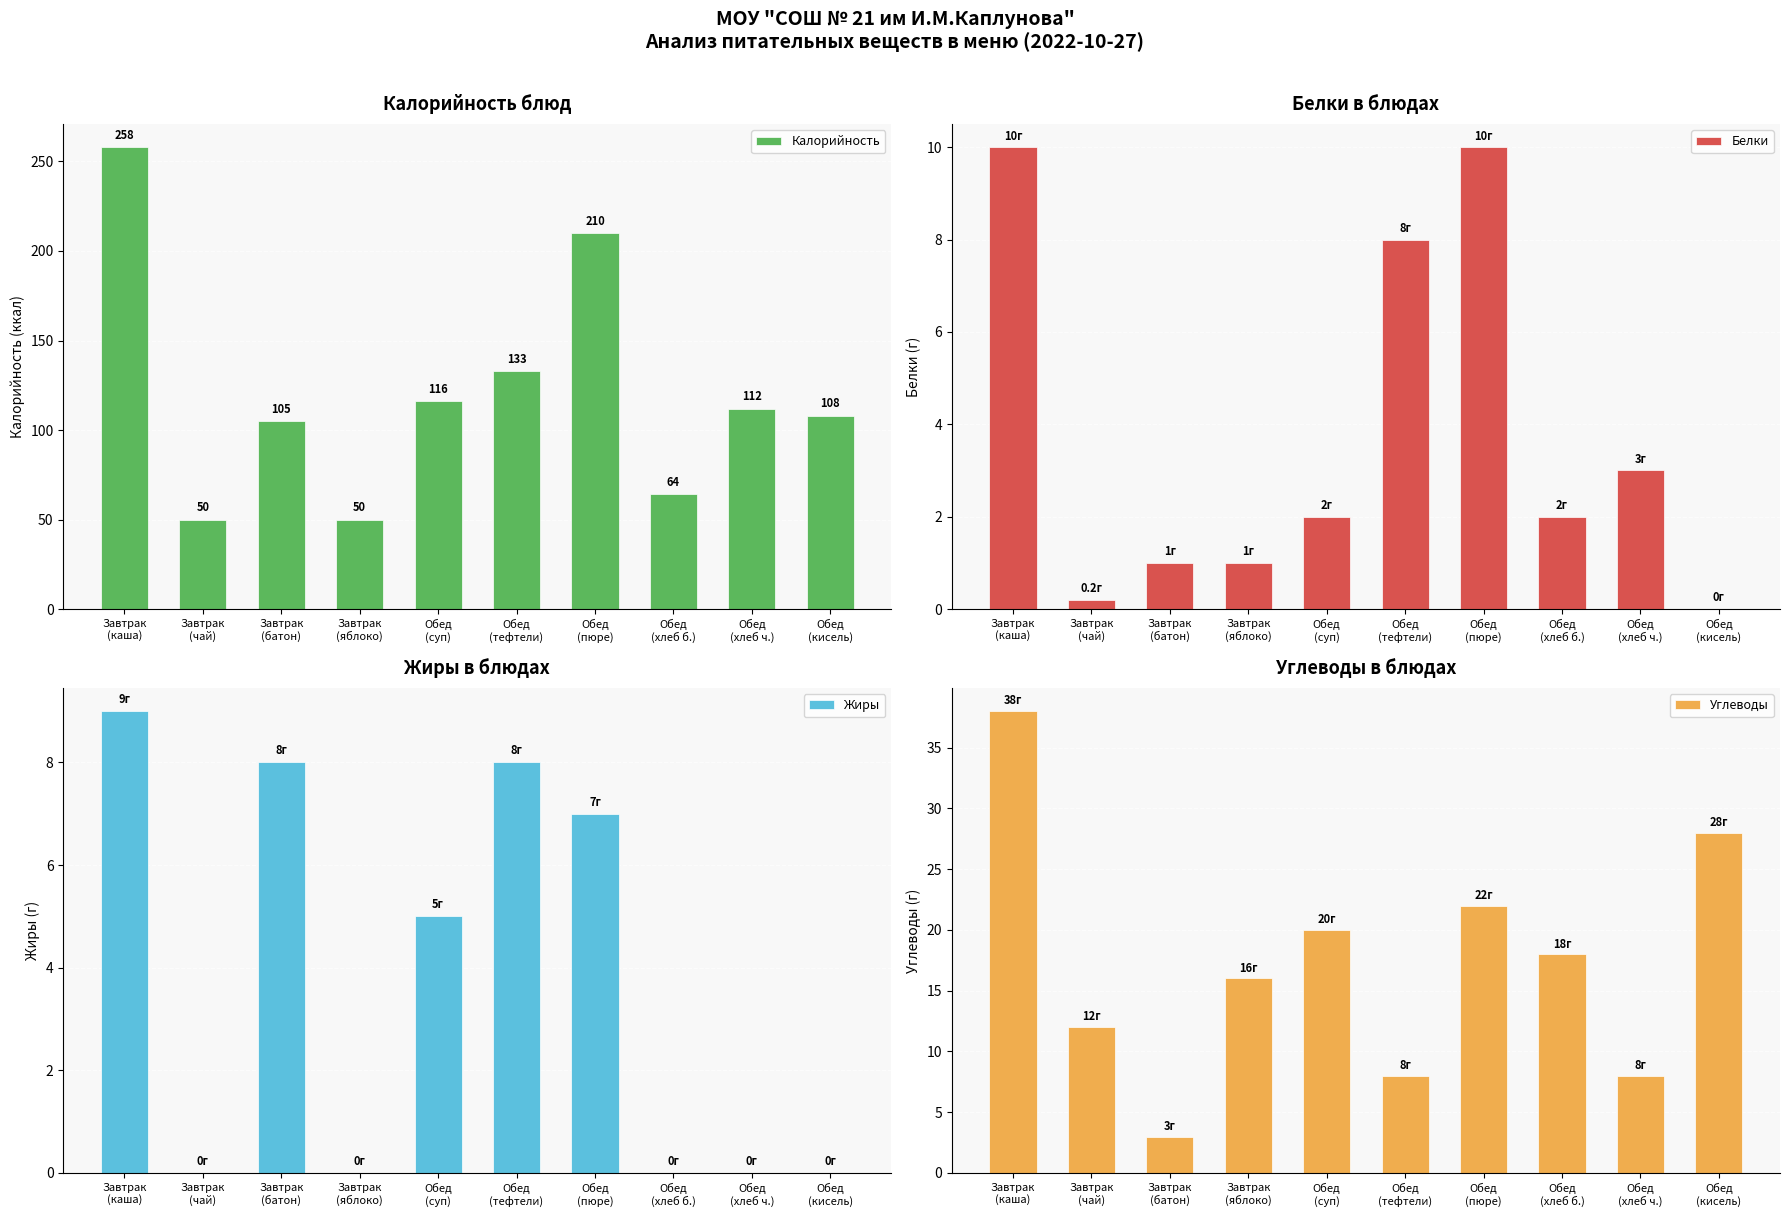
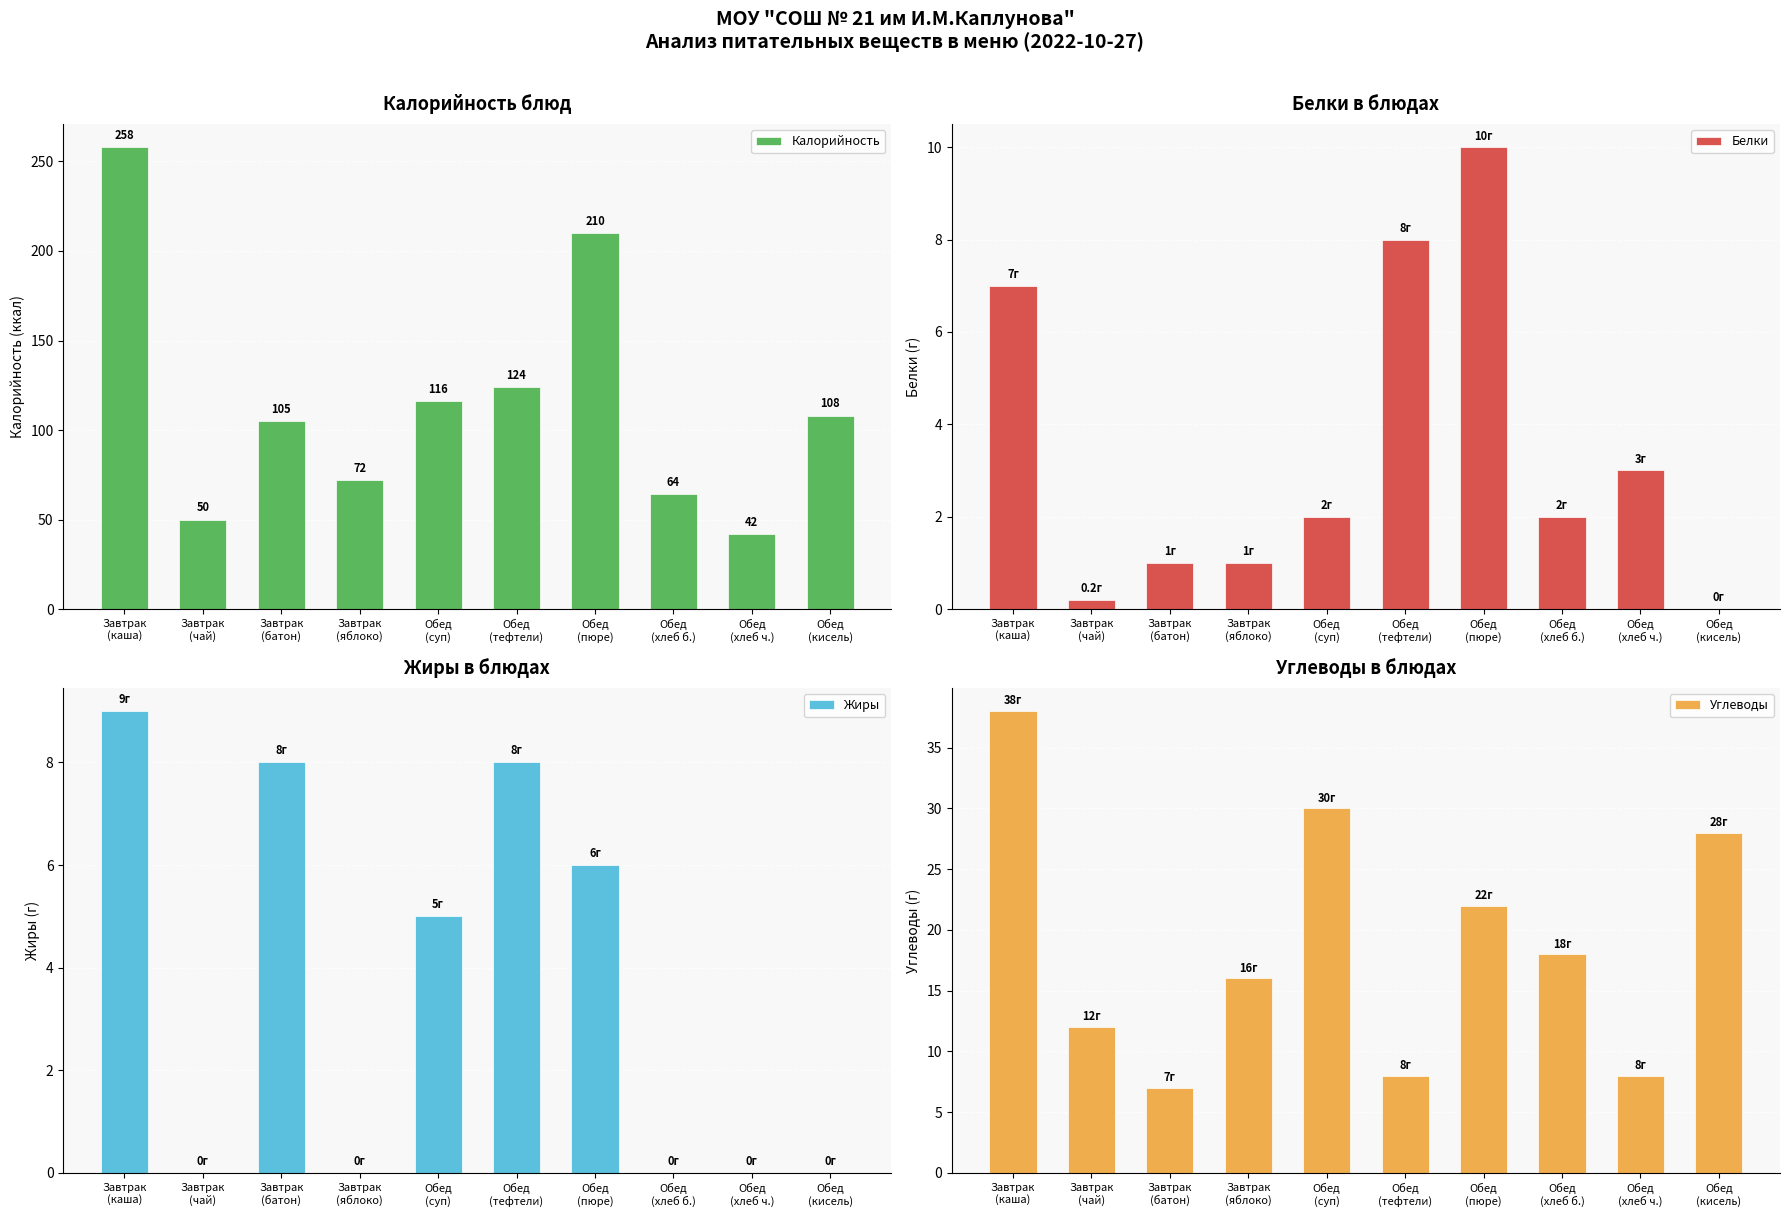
  {
    "Калорийность блюд": {
      "Завтрак (каша)": "258",
      "Завтрак (чай)": "50",
      "Завтрак (батон)": "105",
-     "Завтрак (яблоко)": "50",
+     "Завтрак (яблоко)": "72",
      "Обед (суп)": "116",
-     "Обед (тефтели)": "133",
+     "Обед (тефтели)": "124",
      "Обед (пюре)": "210",
      "Обед (хлеб б.)": "64",
-     "Обед (хлеб ч.)": "112",
+     "Обед (хлеб ч.)": "42",
      "Обед (кисель)": "108"
    },
    "Белки в блюдах": {
-     "Завтрак (каша)": "10г",
+     "Завтрак (каша)": "7г",
      "Завтрак (чай)": "0.2г",
      "Завтрак (батон)": "1г",
      "Завтрак (яблоко)": "1г",
      "Обед (суп)": "2г",
      "Обед (тефтели)": "8г",
      "Обед (пюре)": "10г",
      "Обед (хлеб б.)": "2г",
      "Обед (хлеб ч.)": "3г",
      "Обед (кисель)": "0г"
    },
    "Жиры в блюдах": {
      "Завтрак (каша)": "9г",
      "Завтрак (чай)": "0г",
      "Завтрак (батон)": "8г",
      "Завтрак (яблоко)": "0г",
      "Обед (суп)": "5г",
      "Обед (тефтели)": "8г",
-     "Обед (пюре)": "7г",
+     "Обед (пюре)": "6г",
      "Обед (хлеб б.)": "0г",
      "Обед (хлеб ч.)": "0г",
      "Обед (кисель)": "0г"
    },
    "Углеводы в блюдах": {
      "Завтрак (каша)": "38г",
      "Завтрак (чай)": "12г",
-     "Завтрак (батон)": "3г",
+     "Завтрак (батон)": "7г",
      "Завтрак (яблоко)": "16г",
-     "Обед (суп)": "20г",
+     "Обед (суп)": "30г",
      "Обед (тефтели)": "8г",
      "Обед (пюре)": "22г",
      "Обед (хлеб б.)": "18г",
      "Обед (хлеб ч.)": "8г",
      "Обед (кисель)": "28г"
    }
  }
